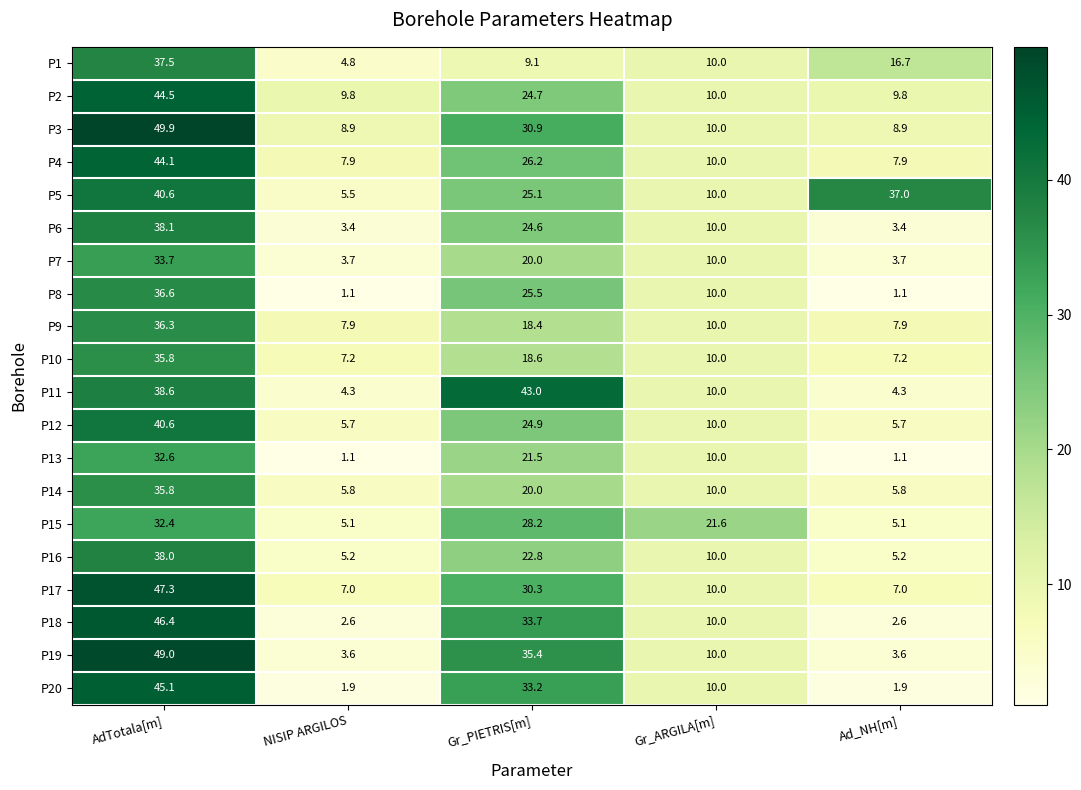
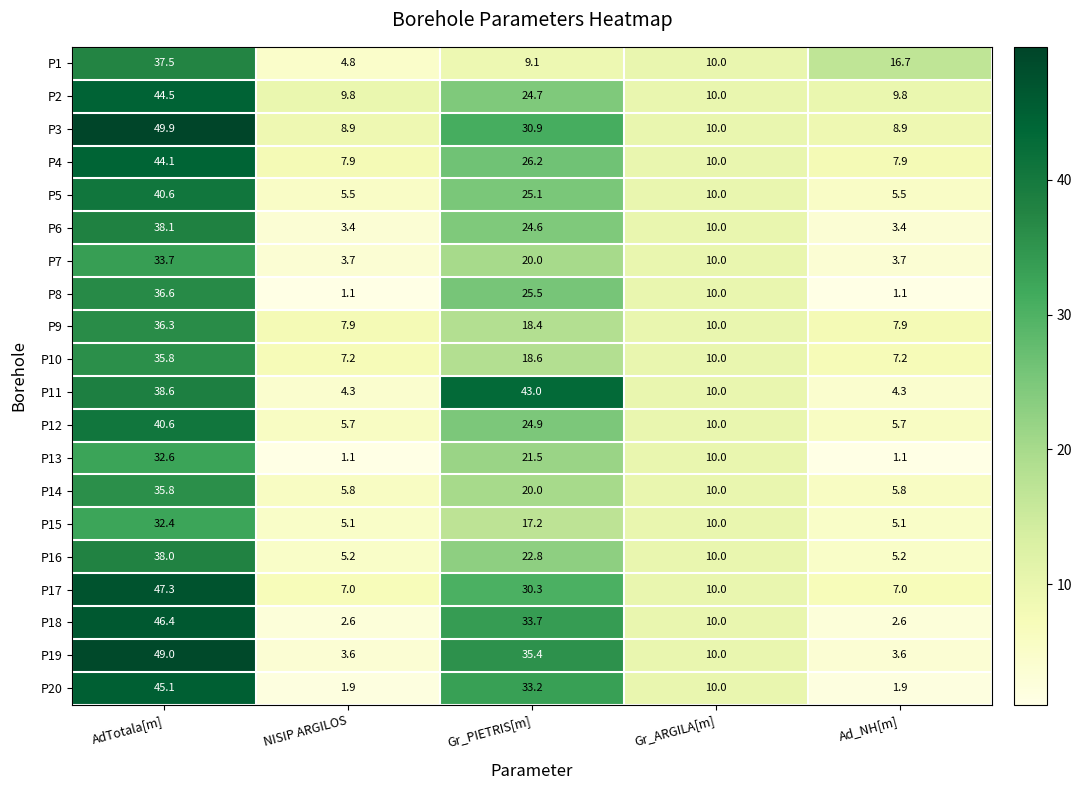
  {
    "P1": {
      "AdTotala[m]": 37.5,
      "NISIP ARGILOS": 4.8,
      "Gr_PIETRIS[m]": 9.1,
      "Gr_ARGILA[m]": 10.0,
      "Ad_NH[m]": 16.7
    },
    "P2": {
      "AdTotala[m]": 44.5,
      "NISIP ARGILOS": 9.8,
      "Gr_PIETRIS[m]": 24.7,
      "Gr_ARGILA[m]": 10.0,
      "Ad_NH[m]": 9.8
    },
    "P3": {
      "AdTotala[m]": 49.9,
      "NISIP ARGILOS": 8.9,
      "Gr_PIETRIS[m]": 30.9,
      "Gr_ARGILA[m]": 10.0,
      "Ad_NH[m]": 8.9
    },
    "P4": {
      "AdTotala[m]": 44.1,
      "NISIP ARGILOS": 7.9,
      "Gr_PIETRIS[m]": 26.2,
      "Gr_ARGILA[m]": 10.0,
      "Ad_NH[m]": 7.9
    },
    "P5": {
      "AdTotala[m]": 40.6,
      "NISIP ARGILOS": 5.5,
      "Gr_PIETRIS[m]": 25.1,
      "Gr_ARGILA[m]": 10.0,
-     "Ad_NH[m]": 37.0
+     "Ad_NH[m]": 5.5
    },
    "P6": {
      "AdTotala[m]": 38.1,
      "NISIP ARGILOS": 3.4,
      "Gr_PIETRIS[m]": 24.6,
      "Gr_ARGILA[m]": 10.0,
      "Ad_NH[m]": 3.4
    },
    "P7": {
      "AdTotala[m]": 33.7,
      "NISIP ARGILOS": 3.7,
      "Gr_PIETRIS[m]": 20.0,
      "Gr_ARGILA[m]": 10.0,
      "Ad_NH[m]": 3.7
    },
    "P8": {
      "AdTotala[m]": 36.6,
      "NISIP ARGILOS": 1.1,
      "Gr_PIETRIS[m]": 25.5,
      "Gr_ARGILA[m]": 10.0,
      "Ad_NH[m]": 1.1
    },
    "P9": {
      "AdTotala[m]": 36.3,
      "NISIP ARGILOS": 7.9,
      "Gr_PIETRIS[m]": 18.4,
      "Gr_ARGILA[m]": 10.0,
      "Ad_NH[m]": 7.9
    },
    "P10": {
      "AdTotala[m]": 35.8,
      "NISIP ARGILOS": 7.2,
      "Gr_PIETRIS[m]": 18.6,
      "Gr_ARGILA[m]": 10.0,
      "Ad_NH[m]": 7.2
    },
    "P11": {
      "AdTotala[m]": 38.6,
      "NISIP ARGILOS": 4.3,
      "Gr_PIETRIS[m]": 43.0,
      "Gr_ARGILA[m]": 10.0,
      "Ad_NH[m]": 4.3
    },
    "P12": {
      "AdTotala[m]": 40.6,
      "NISIP ARGILOS": 5.7,
      "Gr_PIETRIS[m]": 24.9,
      "Gr_ARGILA[m]": 10.0,
      "Ad_NH[m]": 5.7
    },
    "P13": {
      "AdTotala[m]": 32.6,
      "NISIP ARGILOS": 1.1,
      "Gr_PIETRIS[m]": 21.5,
      "Gr_ARGILA[m]": 10.0,
      "Ad_NH[m]": 1.1
    },
    "P14": {
      "AdTotala[m]": 35.8,
      "NISIP ARGILOS": 5.8,
      "Gr_PIETRIS[m]": 20.0,
      "Gr_ARGILA[m]": 10.0,
      "Ad_NH[m]": 5.8
    },
    "P15": {
      "AdTotala[m]": 32.4,
      "NISIP ARGILOS": 5.1,
-     "Gr_PIETRIS[m]": 28.2,
-     "Gr_ARGILA[m]": 21.6,
+     "Gr_PIETRIS[m]": 17.2,
+     "Gr_ARGILA[m]": 10.0,
      "Ad_NH[m]": 5.1
    },
    "P16": {
      "AdTotala[m]": 38.0,
      "NISIP ARGILOS": 5.2,
      "Gr_PIETRIS[m]": 22.8,
      "Gr_ARGILA[m]": 10.0,
      "Ad_NH[m]": 5.2
    },
    "P17": {
      "AdTotala[m]": 47.3,
      "NISIP ARGILOS": 7.0,
      "Gr_PIETRIS[m]": 30.3,
      "Gr_ARGILA[m]": 10.0,
      "Ad_NH[m]": 7.0
    },
    "P18": {
      "AdTotala[m]": 46.4,
      "NISIP ARGILOS": 2.6,
      "Gr_PIETRIS[m]": 33.7,
      "Gr_ARGILA[m]": 10.0,
      "Ad_NH[m]": 2.6
    },
    "P19": {
      "AdTotala[m]": 49.0,
      "NISIP ARGILOS": 3.6,
      "Gr_PIETRIS[m]": 35.4,
      "Gr_ARGILA[m]": 10.0,
      "Ad_NH[m]": 3.6
    },
    "P20": {
      "AdTotala[m]": 45.1,
      "NISIP ARGILOS": 1.9,
      "Gr_PIETRIS[m]": 33.2,
      "Gr_ARGILA[m]": 10.0,
      "Ad_NH[m]": 1.9
    }
  }
